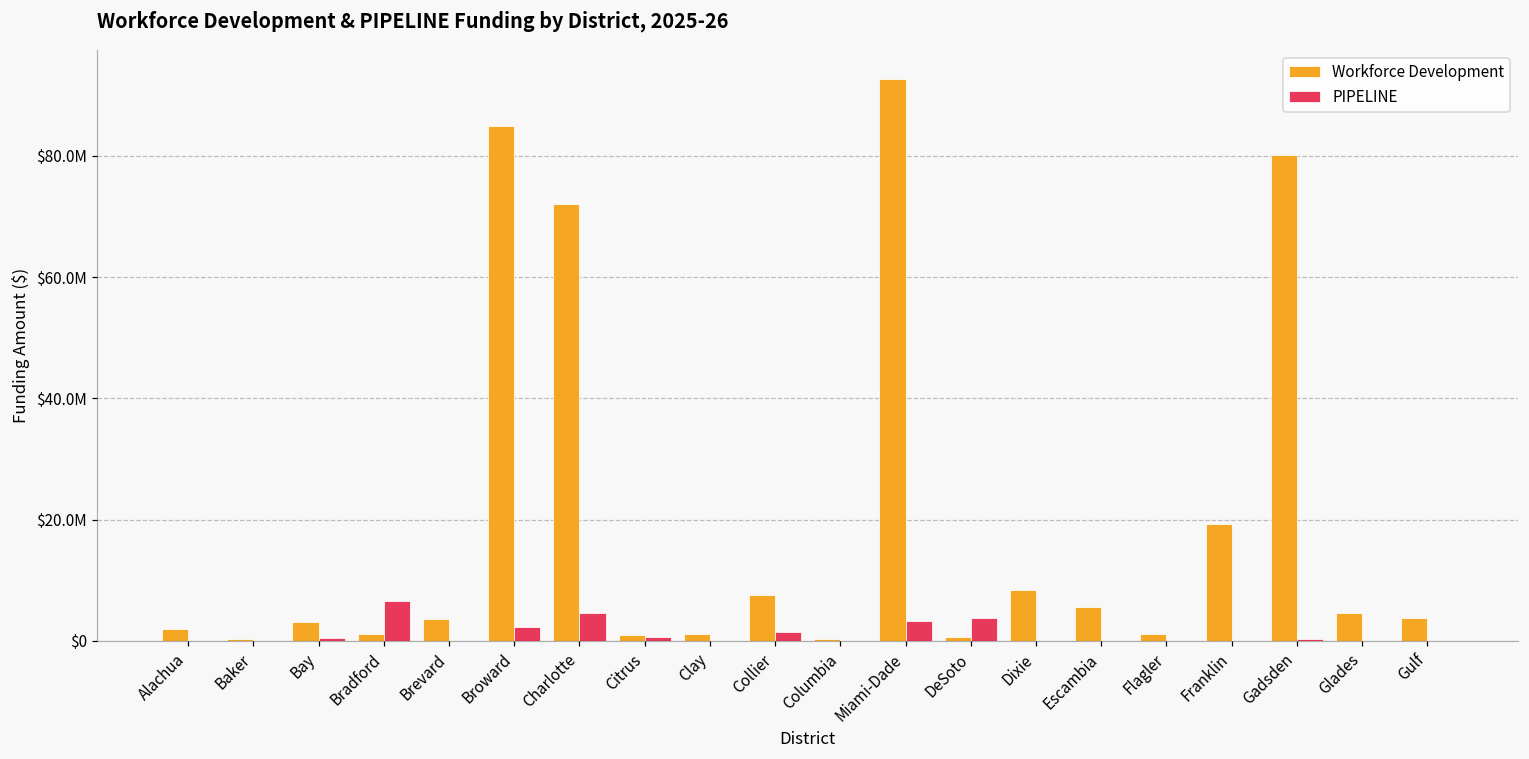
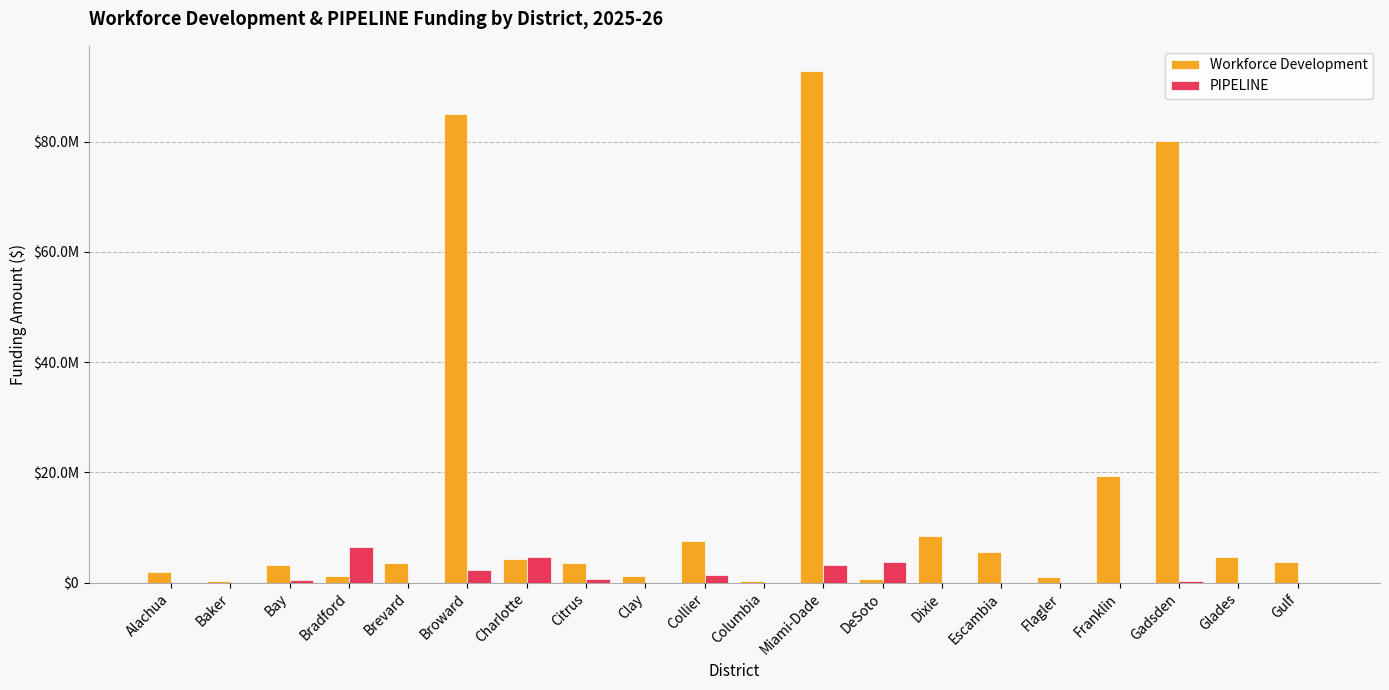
  {
    "Workforce Development": {
      "Alachua": "$2000000",
      "Bay": "$3000000",
      "Bradford": "$1000000",
      "Brevard": "$4000000",
      "Broward": "$85000000",
-     "Charlotte": "$72000000",
-     "Citrus": "$1000000",
+     "Charlotte": "$4000000",
+     "Citrus": "$4000000",
      "Clay": "$1000000",
      "Collier": "$8000000",
      "Miami-Dade": "$93000000",
      "DeSoto": "$1000000",
      "Dixie": "$8000000",
      "Escambia": "$6000000",
      "Flagler": "$1000000",
      "Franklin": "$19000000",
      "Gadsden": "$80000000",
      "Glades": "$5000000",
      "Gulf": "$4000000"
    },
    "PIPELINE": {
      "Alachua": "$0",
      "Baker": "$0",
      "Bradford": "$7000000",
      "Brevard": "$0",
      "Broward": "$2000000",
      "Charlotte": "$5000000",
      "Citrus": "$1000000",
      "Clay": "$0",
      "Collier": "$1000000",
      "Columbia": "$0",
      "Miami-Dade": "$3000000",
      "DeSoto": "$4000000",
      "Dixie": "$0",
      "Escambia": "$0",
      "Flagler": "$0",
      "Franklin": "$0",
      "Glades": "$0",
      "Gulf": "$0"
    }
  }
